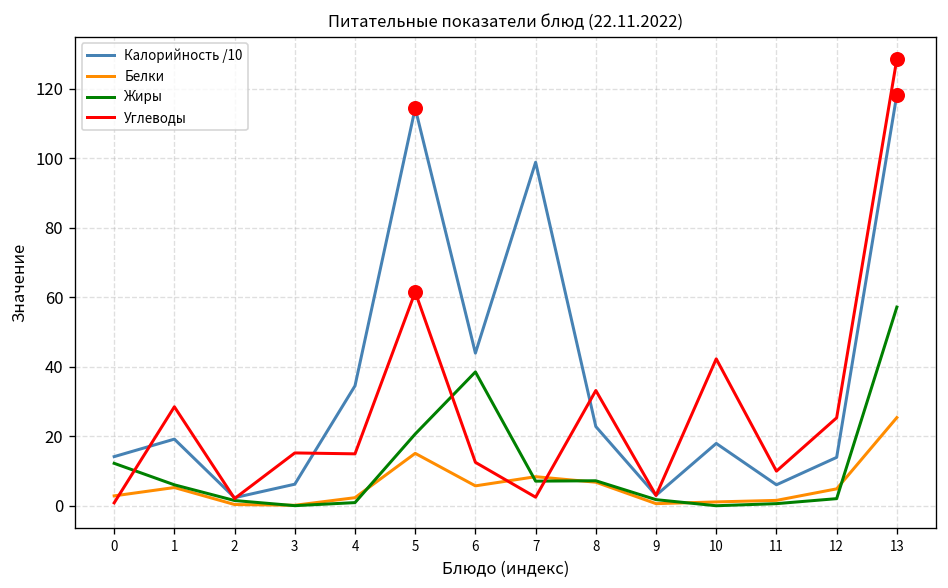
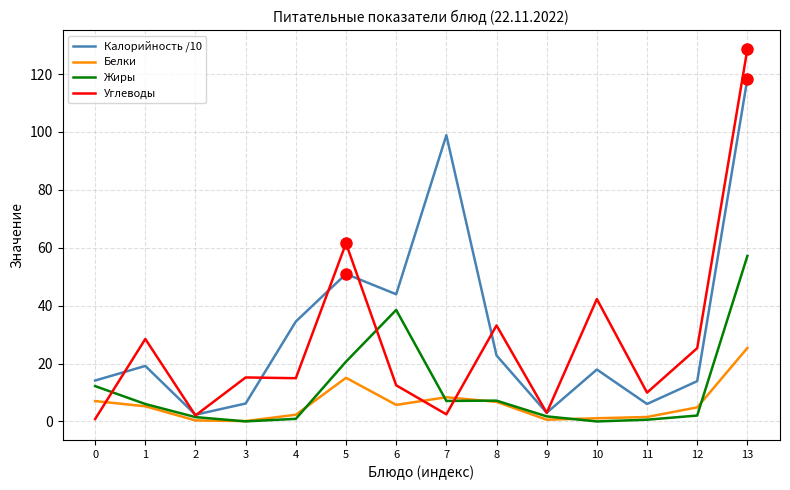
  {
    "Калорийность /10": {
      "0": 14,
      "1": 19,
      "3": 6,
      "4": 35,
-     "5": 114,
+     "5": 51,
      "6": 44,
      "7": 99,
      "8": 23,
      "10": 18,
      "11": 6,
      "12": 14
    },
    "Белки": {
-     "0": 3,
+     "0": 7,
      "2": 0,
      "4": 2,
      "5": 15,
      "6": 6,
      "7": 8,
      "9": 1,
      "10": 1,
      "11": 2,
      "12": 5,
      "13": 25
    },
    "Жиры": {
      "0": 12,
      "4": 1,
      "5": 21,
      "6": 39,
      "7": 7,
      "9": 2,
      "10": 0,
      "11": 1,
      "12": 2,
      "13": 57
    }
  }
